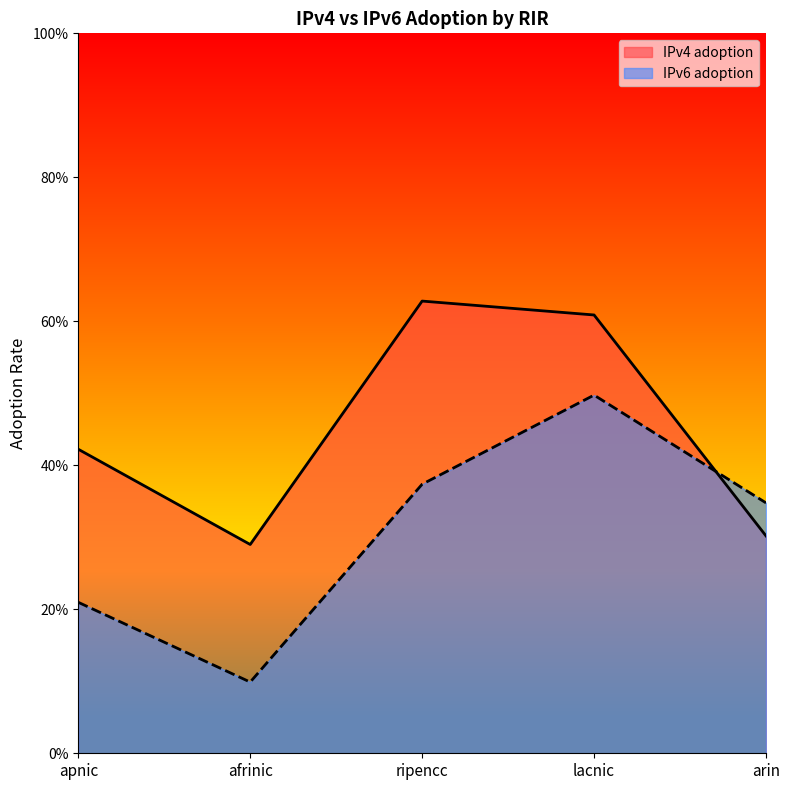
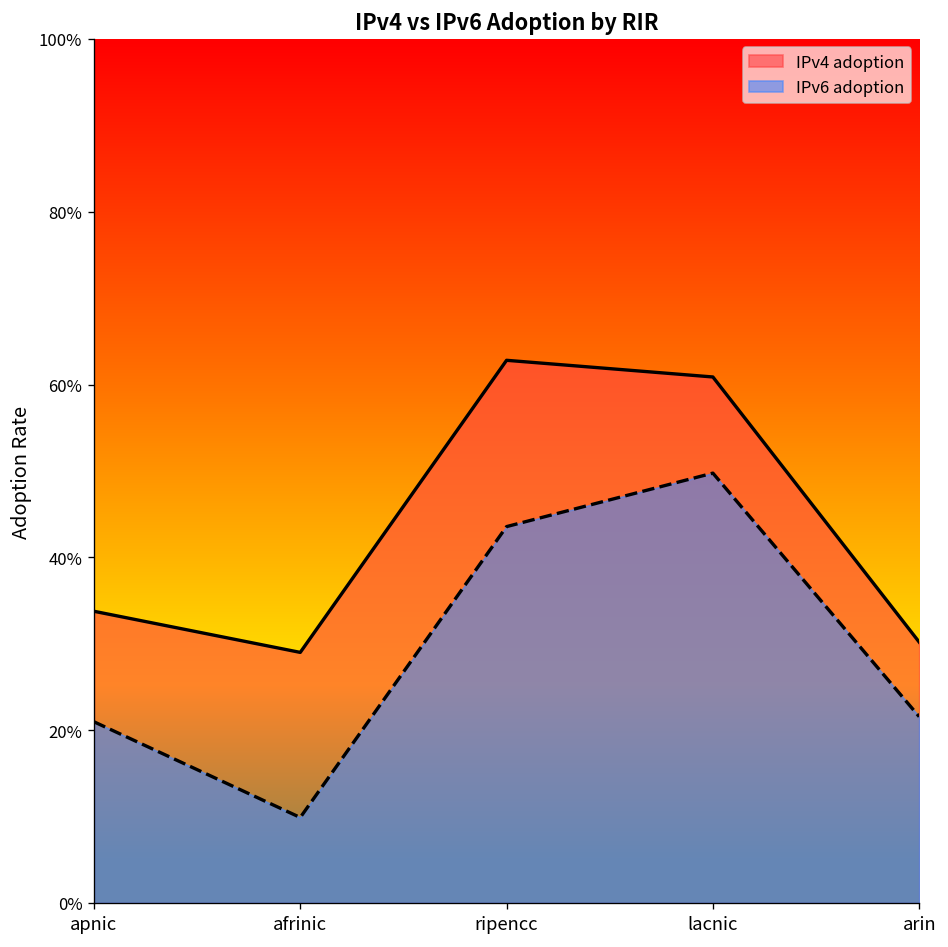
  {
    "IPv4 adoption": {
-     "apnic": "42%",
+     "apnic": "34%",
      "afrinic": "29%",
      "ripencc": "63%",
      "lacnic": "61%",
      "arin": "30%"
    },
    "IPv6 adoption": {
      "apnic": "21%",
      "afrinic": "10%",
-     "ripencc": "37%",
+     "ripencc": "44%",
      "lacnic": "50%",
-     "arin": "35%"
+     "arin": "22%"
    }
  }
